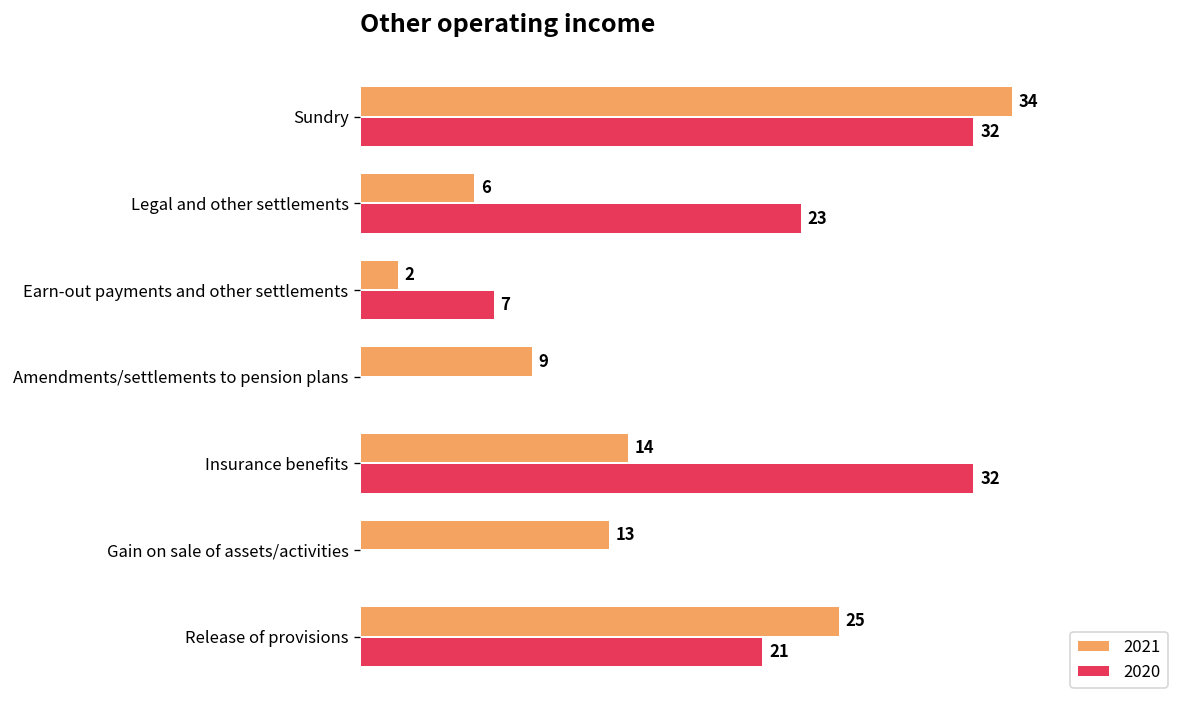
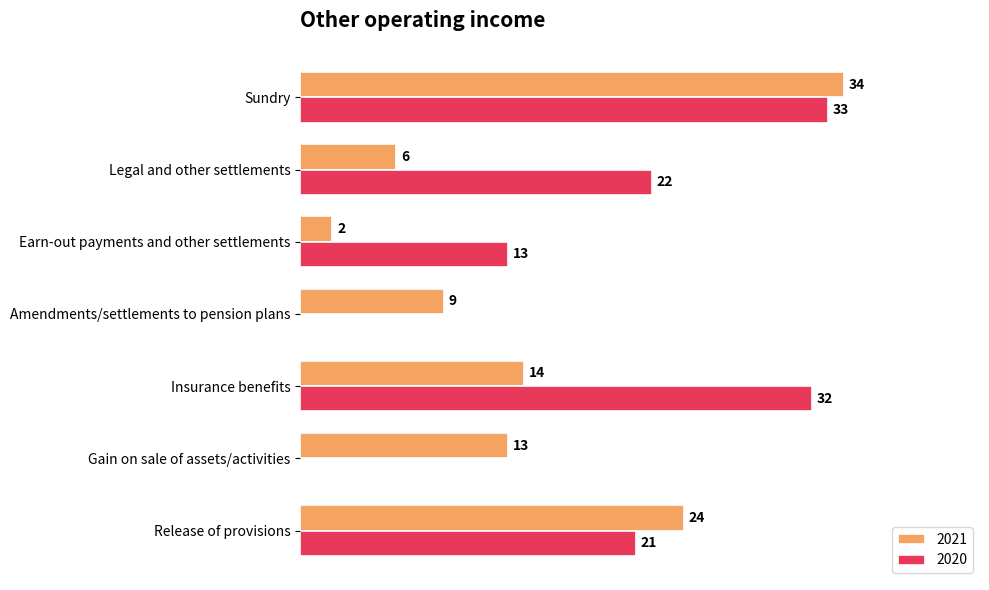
  {
    "2021": {
      "Sundry": 34,
      "Legal and other settlements": 6,
      "Earn-out payments and other settlements": 2,
      "Amendments/settlements to pension plans": 9,
      "Insurance benefits": 14,
      "Gain on sale of assets/activities": 13,
-     "Release of provisions": 25
+     "Release of provisions": 24
    },
    "2020": {
-     "Sundry": 32,
-     "Legal and other settlements": 23,
-     "Earn-out payments and other settlements": 7,
+     "Sundry": 33,
+     "Legal and other settlements": 22,
+     "Earn-out payments and other settlements": 13,
      "Insurance benefits": 32,
      "Release of provisions": 21
    }
  }
